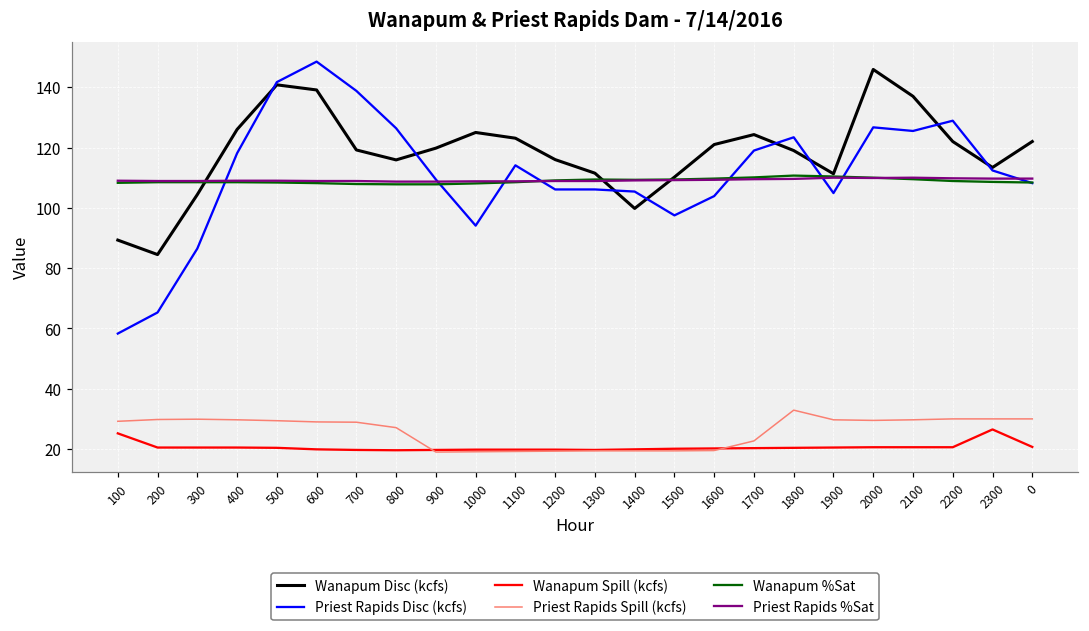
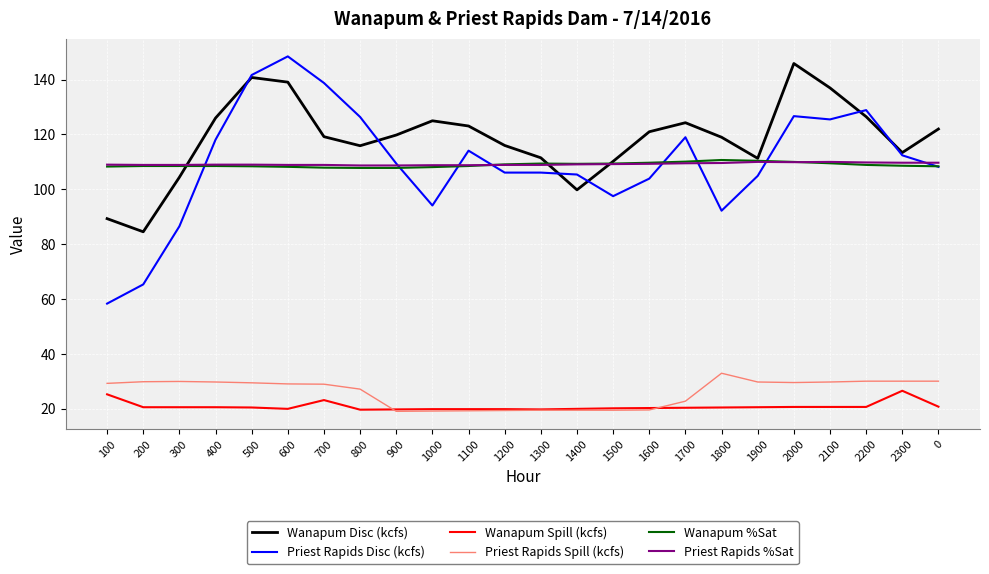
  {
    "Wanapum Disc (kcfs)": {
      "100": 89,
      "200": 85,
      "300": 104,
      "400": 126,
      "600": 139,
      "700": 119,
      "800": 116,
      "900": 120,
      "1000": 125,
      "1100": 123,
      "1200": 116,
      "1300": 112,
      "1400": 100,
      "1600": 121,
      "1700": 124,
      "1800": 119,
      "2000": 146,
      "2100": 137,
-     "2200": 122,
+     "2200": 127,
      "2300": 113,
      "0": 122
    },
    "Priest Rapids Disc (kcfs)": {
      "100": 58,
      "200": 65,
      "300": 87,
      "400": 118,
      "600": 149,
      "700": 139,
      "800": 126,
      "1000": 94,
      "1100": 114,
      "1200": 106,
      "1300": 106,
      "1400": 105,
      "1500": 98,
      "1600": 104,
      "1700": 119,
-     "1800": 123,
+     "1800": 92,
      "1900": 105,
      "2000": 127,
      "2100": 126,
      "2200": 129,
      "2300": 112
    },
    "Wanapum Spill (kcfs)": {
      "100": 25,
      "200": 21,
      "300": 21,
      "400": 21,
      "500": 20,
      "600": 20,
-     "700": 20,
+     "700": 23,
      "800": 20,
      "1700": 20,
      "1800": 20,
      "1900": 21,
      "2000": 21,
      "2100": 21,
      "2200": 21,
      "2300": 27,
      "0": 21
    },
    "Priest Rapids Spill (kcfs)": {
      "100": 29,
      "200": 30,
      "300": 30,
      "400": 30,
      "500": 29,
      "600": 29,
      "700": 29,
      "800": 27,
      "1700": 23,
      "1800": 33,
      "1900": 30,
      "2000": 30,
      "2100": 30,
      "2200": 30,
      "2300": 30,
      "0": 30
    },
    "Wanapum %Sat": {
      "700": 108,
      "1800": 111,
      "2300": 109
    },
    "Priest Rapids %Sat": {
      "700": 109,
      "1800": 110,
      "2300": 110,
      "0": 110
    }
  }
